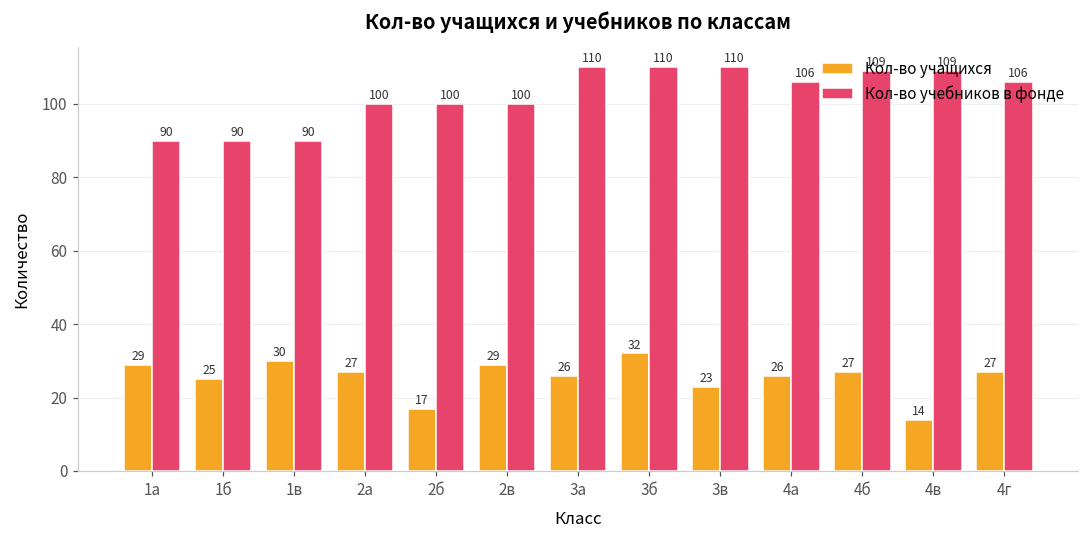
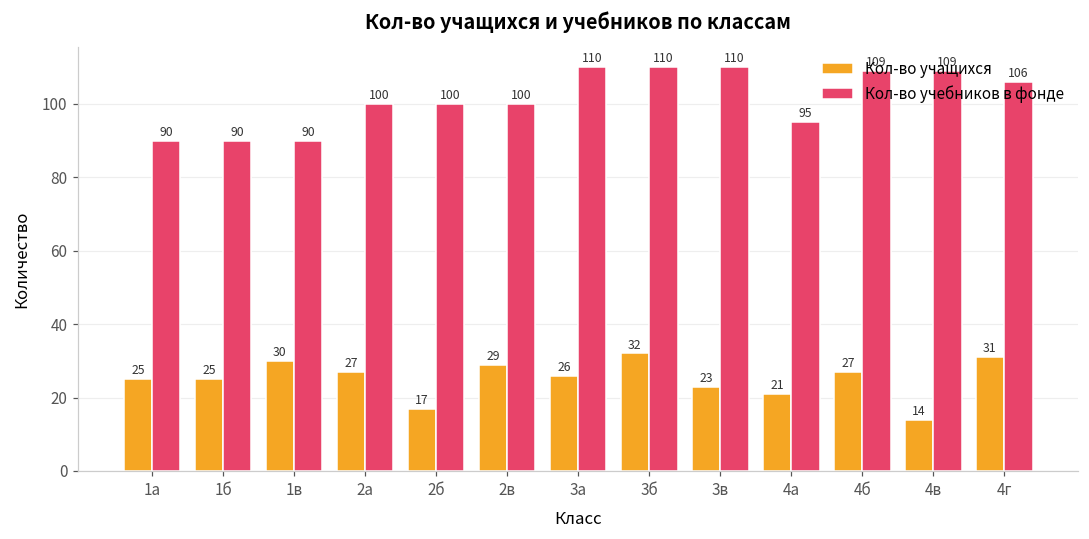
  {
    "Кол-во учащихся": {
-     "1а": 29,
+     "1а": 25,
      "1б": 25,
      "1в": 30,
      "2а": 27,
      "2б": 17,
      "2в": 29,
      "3а": 26,
      "3б": 32,
      "3в": 23,
-     "4а": 26,
+     "4а": 21,
      "4б": 27,
      "4в": 14,
-     "4г": 27
+     "4г": 31
    },
    "Кол-во учебников в фонде": {
      "1а": 90,
      "1б": 90,
      "1в": 90,
      "2а": 100,
      "2б": 100,
      "2в": 100,
      "3а": 110,
      "3б": 110,
      "3в": 110,
-     "4а": 106,
+     "4а": 95,
      "4б": 109,
      "4в": 109,
      "4г": 106
    }
  }
